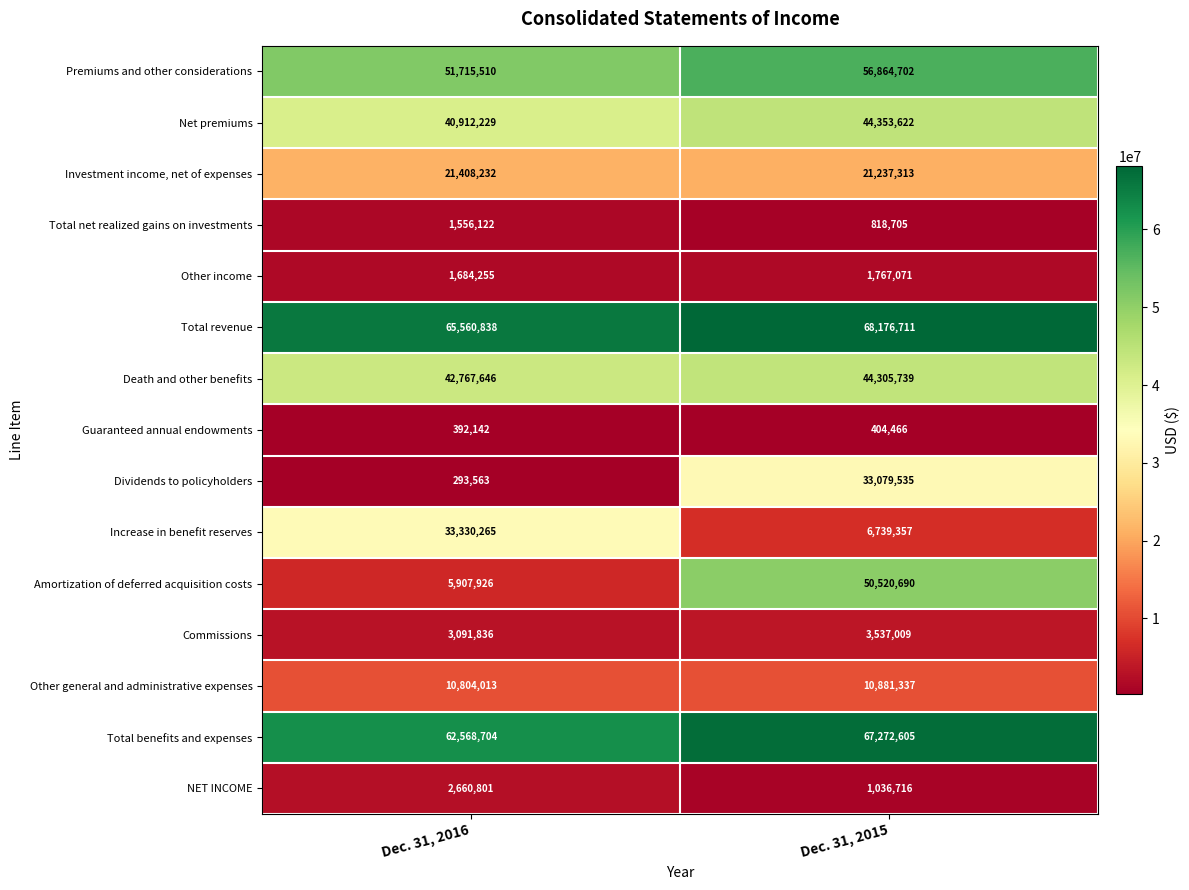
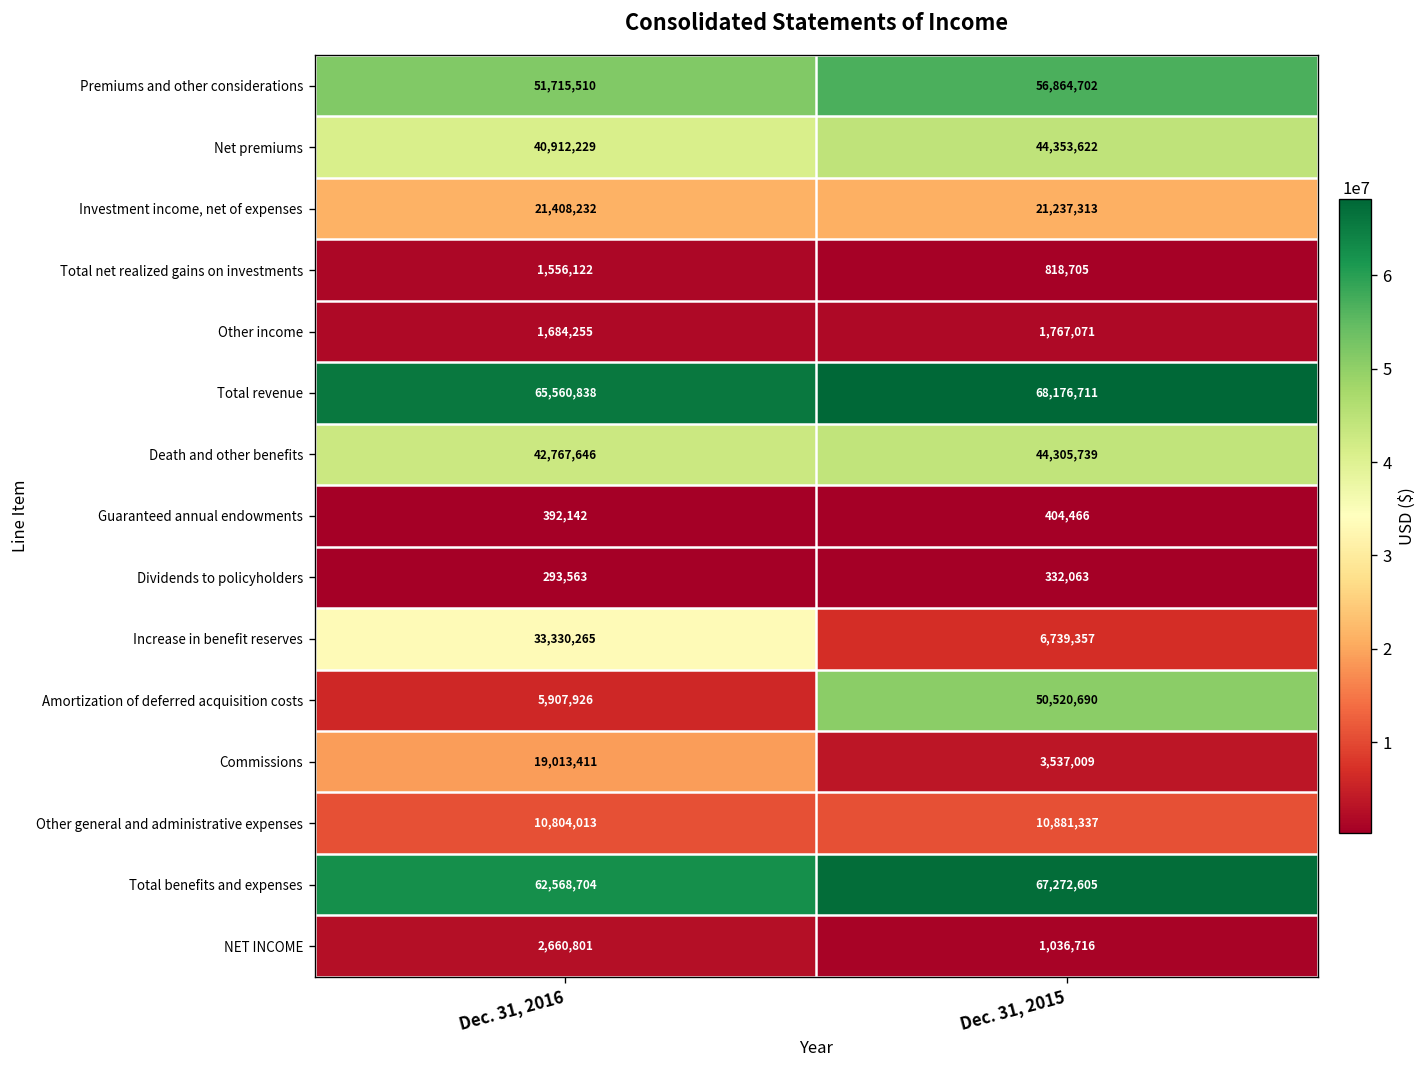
  {
    "Premiums and other considerations": {
      "Dec. 31, 2016": "51,715,510",
      "Dec. 31, 2015": "56,864,702"
    },
    "Net premiums": {
      "Dec. 31, 2016": "40,912,229",
      "Dec. 31, 2015": "44,353,622"
    },
    "Investment income, net of expenses": {
      "Dec. 31, 2016": "21,408,232",
      "Dec. 31, 2015": "21,237,313"
    },
    "Total net realized gains on investments": {
      "Dec. 31, 2016": "1,556,122",
      "Dec. 31, 2015": "818,705"
    },
    "Other income": {
      "Dec. 31, 2016": "1,684,255",
      "Dec. 31, 2015": "1,767,071"
    },
    "Total revenue": {
      "Dec. 31, 2016": "65,560,838",
      "Dec. 31, 2015": "68,176,711"
    },
    "Death and other benefits": {
      "Dec. 31, 2016": "42,767,646",
      "Dec. 31, 2015": "44,305,739"
    },
    "Guaranteed annual endowments": {
      "Dec. 31, 2016": "392,142",
      "Dec. 31, 2015": "404,466"
    },
    "Dividends to policyholders": {
      "Dec. 31, 2016": "293,563",
-     "Dec. 31, 2015": "33,079,535"
+     "Dec. 31, 2015": "332,063"
    },
    "Increase in benefit reserves": {
      "Dec. 31, 2016": "33,330,265",
      "Dec. 31, 2015": "6,739,357"
    },
    "Amortization of deferred acquisition costs": {
      "Dec. 31, 2016": "5,907,926",
      "Dec. 31, 2015": "50,520,690"
    },
    "Commissions": {
-     "Dec. 31, 2016": "3,091,836",
+     "Dec. 31, 2016": "19,013,411",
      "Dec. 31, 2015": "3,537,009"
    },
    "Other general and administrative expenses": {
      "Dec. 31, 2016": "10,804,013",
      "Dec. 31, 2015": "10,881,337"
    },
    "Total benefits and expenses": {
      "Dec. 31, 2016": "62,568,704",
      "Dec. 31, 2015": "67,272,605"
    },
    "NET INCOME": {
      "Dec. 31, 2016": "2,660,801",
      "Dec. 31, 2015": "1,036,716"
    }
  }
